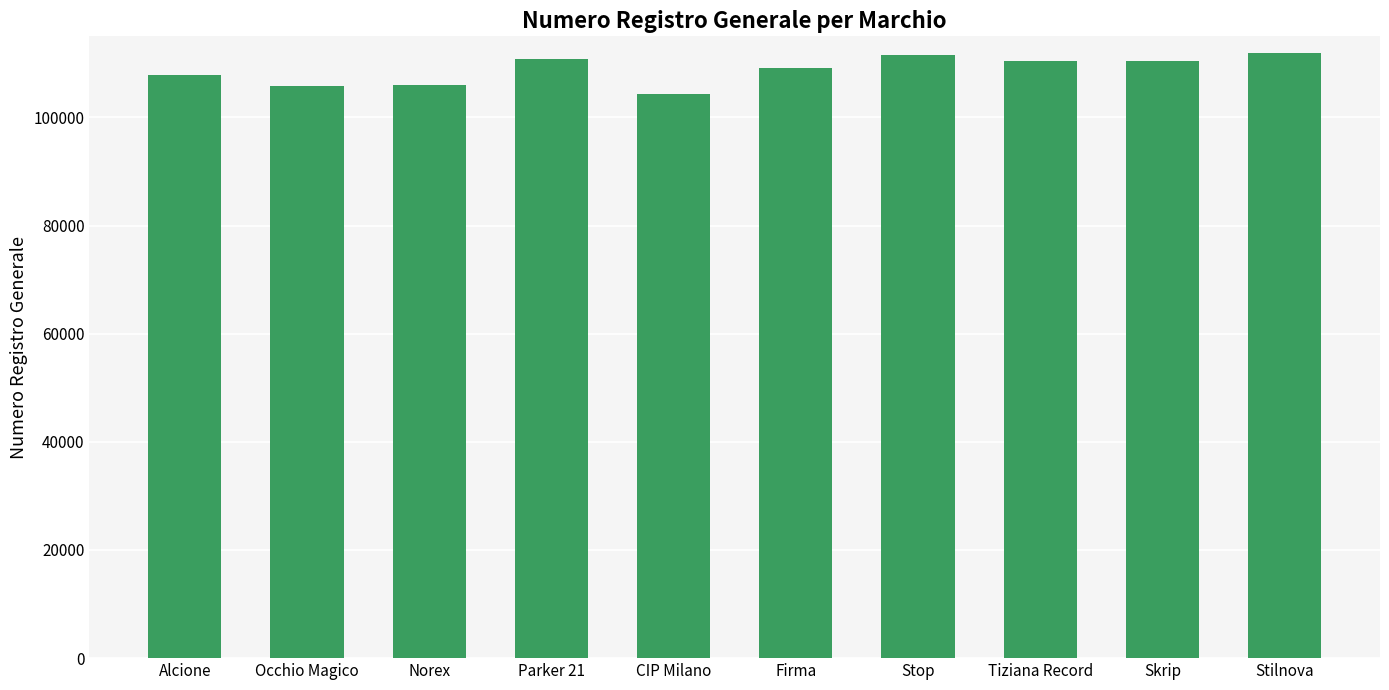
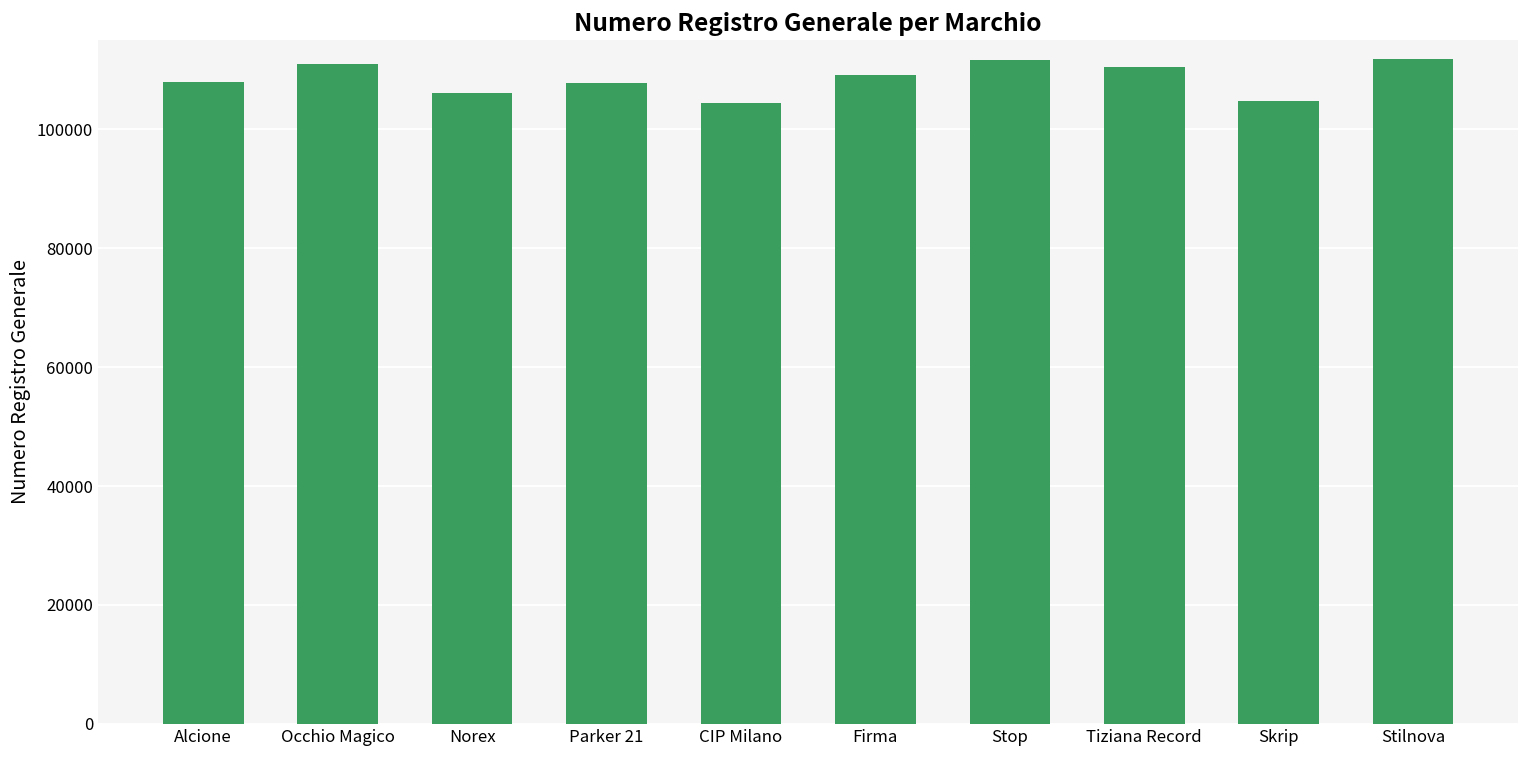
  {
    "Alcione": 108000,
-   "Occhio Magico": 106000,
+   "Occhio Magico": 111000,
    "Norex": 106000,
-   "Parker 21": 111000,
+   "Parker 21": 108000,
    "CIP Milano": 104000,
    "Firma": 109000,
    "Stop": 112000,
    "Tiziana Record": 110000,
-   "Skrip": 111000,
+   "Skrip": 105000,
    "Stilnova": 112000
  }
